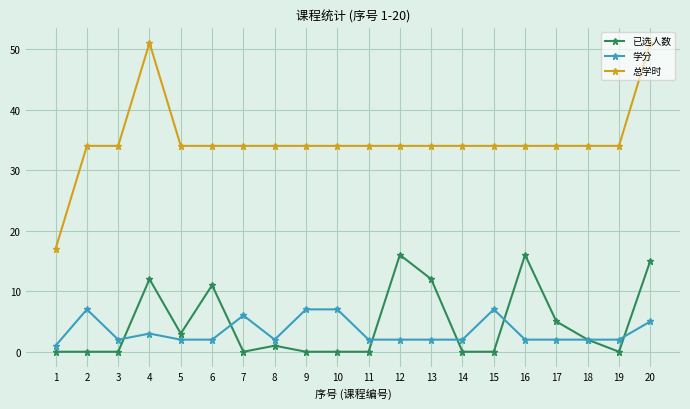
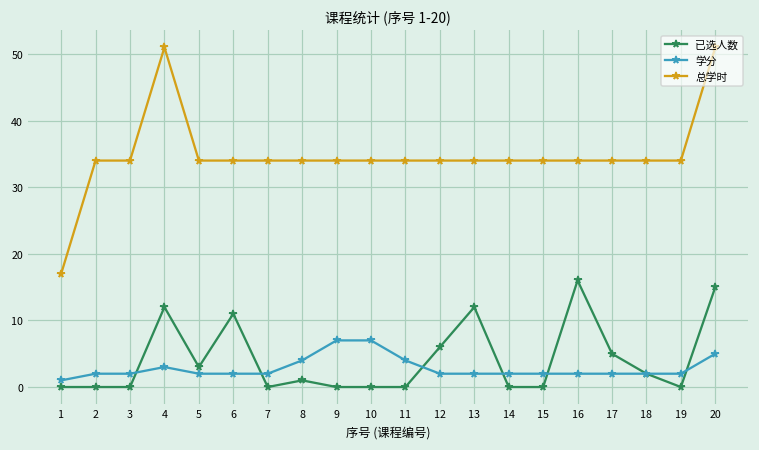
  {
    "已选人数": {
      "1": 0,
      "2": 0,
      "3": 0,
      "4": 12,
      "5": 3,
      "6": 11,
      "7": 0,
      "8": 1,
      "9": 0,
      "10": 0,
      "11": 0,
-     "12": 16,
+     "12": 6,
      "13": 12,
      "14": 0,
      "15": 0,
      "16": 16,
      "17": 5,
      "19": 0,
      "20": 15
    },
    "学分": {
      "1": 1,
-     "2": 7,
+     "2": 2,
      "3": 2,
      "4": 3,
      "5": 2,
      "6": 2,
-     "7": 6,
-     "8": 2,
+     "7": 2,
+     "8": 4,
      "9": 7,
      "10": 7,
-     "11": 2,
+     "11": 4,
      "12": 2,
      "13": 2,
      "14": 2,
-     "15": 7,
+     "15": 2,
      "16": 2,
      "17": 2,
      "19": 2,
      "20": 5
    },
    "总学时": {
      "1": 17,
      "2": 34,
      "3": 34,
      "4": 51,
      "5": 34,
      "6": 34,
      "7": 34,
      "8": 34,
      "9": 34,
      "10": 34,
      "11": 34,
      "12": 34,
      "13": 34,
      "14": 34,
      "15": 34,
      "16": 34,
      "17": 34,
      "18": 34,
      "19": 34
    }
  }
